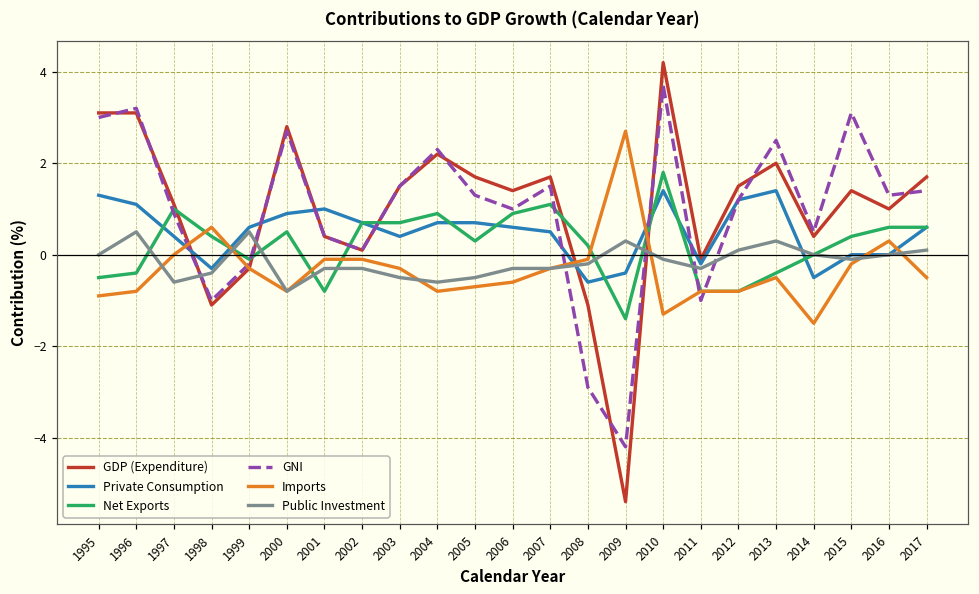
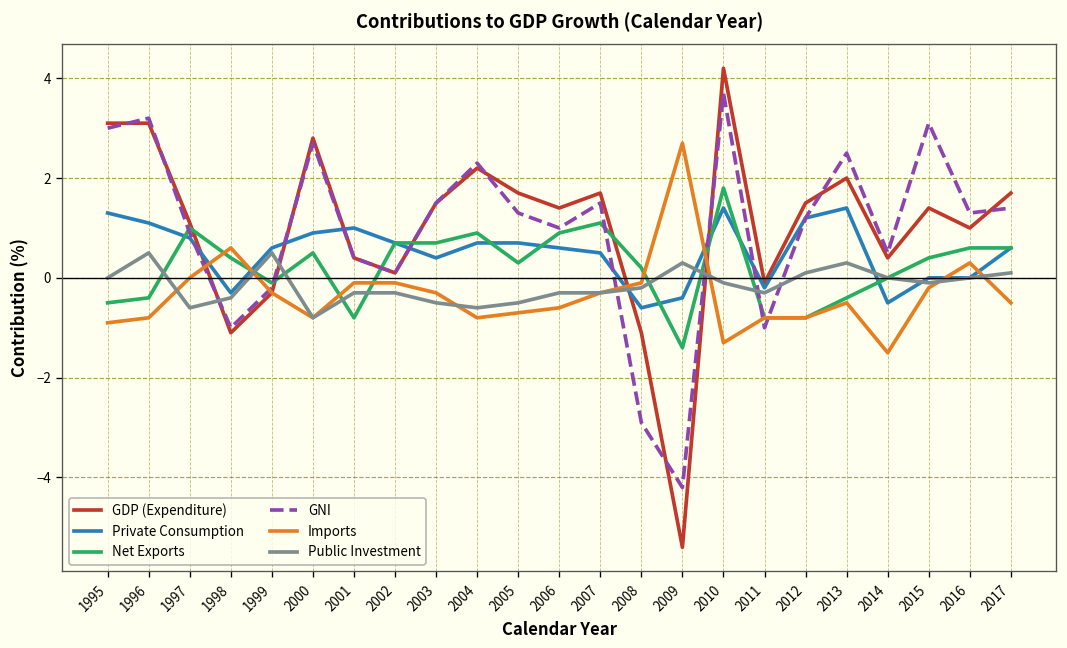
  {
    "GDP (Expenditure)": {
      "1995": 3.1,
      "1996": 3.1,
      "1997": 1.1,
      "1998": -1.1,
      "2000": 2.8,
      "2004": 2.2,
      "2005": 1.7,
      "2006": 1.4,
      "2007": 1.7,
      "2008": -1.1,
      "2009": -5.4,
      "2010": 4.2,
      "2011": -0.1,
      "2012": 1.5,
      "2013": 2.0,
      "2014": 0.4,
      "2015": 1.4,
      "2016": 1.0,
      "2017": 1.7
    },
    "Private Consumption": {
      "1995": 1.3,
      "1996": 1.1,
-     "1997": 0.4,
+     "1997": 0.8,
      "1998": -0.3,
      "1999": 0.6,
      "2000": 0.9,
      "2001": 1.0,
      "2003": 0.4,
      "2004": 0.7,
      "2005": 0.7,
      "2006": 0.6,
      "2007": 0.5,
      "2008": -0.6,
      "2009": -0.4,
      "2010": 1.4,
      "2011": -0.2,
      "2013": 1.4,
      "2014": -0.5,
      "2015": 0.0
    },
    "Net Exports": {
      "1995": -0.5,
      "1996": -0.4,
      "1997": 1.0,
      "1998": 0.4,
      "1999": -0.1,
      "2000": 0.5,
      "2001": -0.8,
      "2003": 0.7,
      "2004": 0.9,
      "2005": 0.3,
      "2006": 0.9,
      "2007": 1.1,
      "2008": 0.2,
      "2009": -1.4,
      "2010": 1.8,
      "2013": -0.4,
      "2015": 0.4,
      "2016": 0.6
    },
    "GNI": {
      "1995": 3.0,
      "1996": 3.2,
      "1997": 0.9,
      "1998": -1.0,
      "1999": -0.2,
      "2000": 2.7,
      "2004": 2.3,
      "2005": 1.3,
      "2006": 1.0,
      "2007": 1.5,
      "2008": -2.9,
      "2009": -4.2,
      "2010": 3.7,
      "2011": -1.0,
      "2013": 2.5,
      "2014": 0.5,
      "2015": 3.1,
      "2016": 1.3,
      "2017": 1.4
    },
    "Imports": {
      "1995": -0.9,
      "1996": -0.8,
      "1997": 0.0,
      "1998": 0.6,
      "2001": -0.1,
      "2002": -0.1,
      "2003": -0.3,
      "2004": -0.8,
      "2005": -0.7,
      "2006": -0.6,
      "2008": -0.1,
      "2009": 2.7,
      "2010": -1.3,
      "2013": -0.5,
      "2014": -1.5,
      "2015": -0.2,
      "2016": 0.3,
      "2017": -0.5
    },
    "Public Investment": {
      "1995": 0.0,
      "1996": 0.5,
      "1997": -0.6,
      "1998": -0.4,
      "1999": 0.5,
      "2001": -0.3,
      "2002": -0.3,
      "2003": -0.5,
      "2004": -0.6,
      "2005": -0.5,
      "2006": -0.3,
      "2008": -0.2,
      "2009": 0.3,
      "2010": -0.1,
      "2011": -0.3,
      "2012": 0.1,
      "2013": 0.3,
      "2015": -0.1,
      "2017": 0.1
    }
  }
